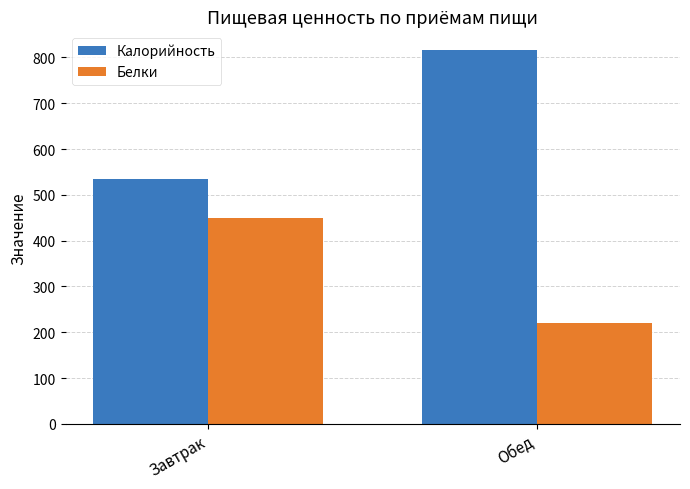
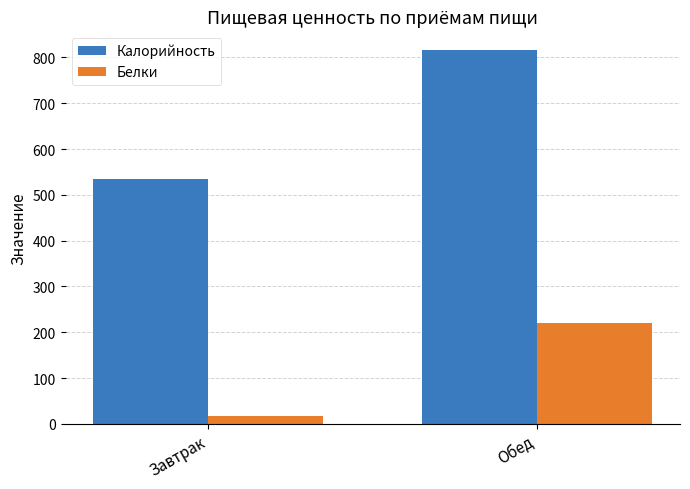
  {
    "Калорийность": {
      "Завтрак": 540,
      "Обед": 820
    },
    "Белки": {
-     "Завтрак": 450,
+     "Завтрак": 20,
      "Обед": 220
    }
  }
